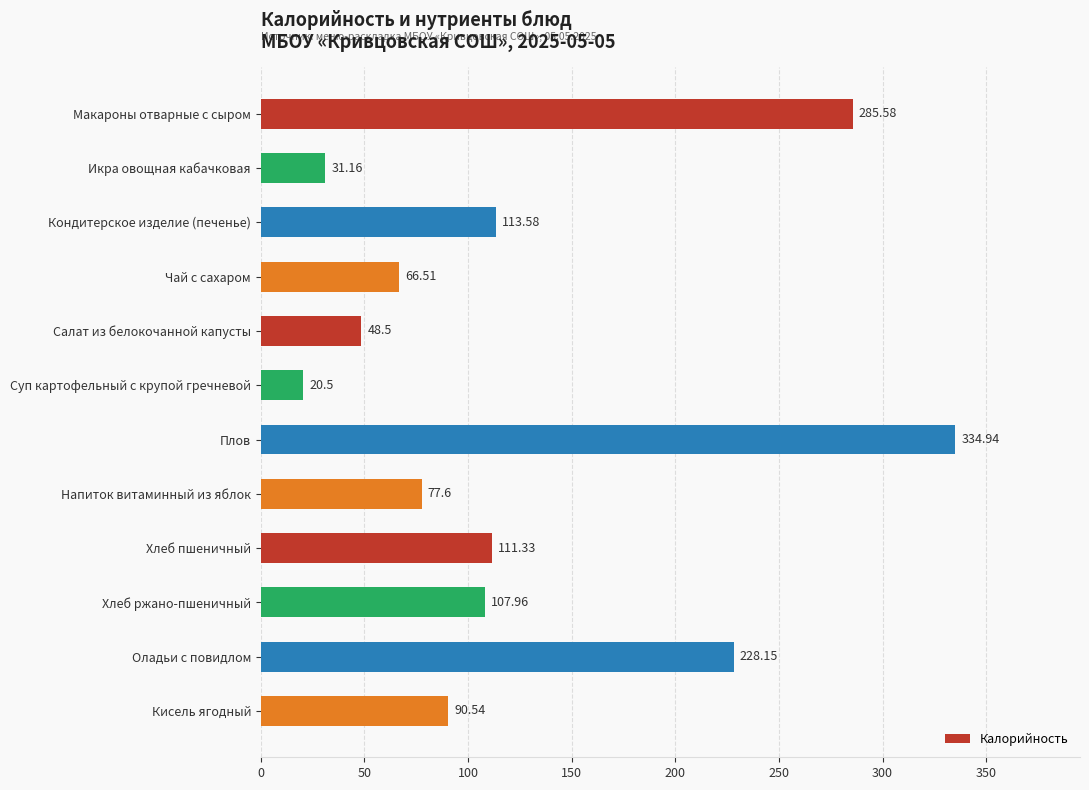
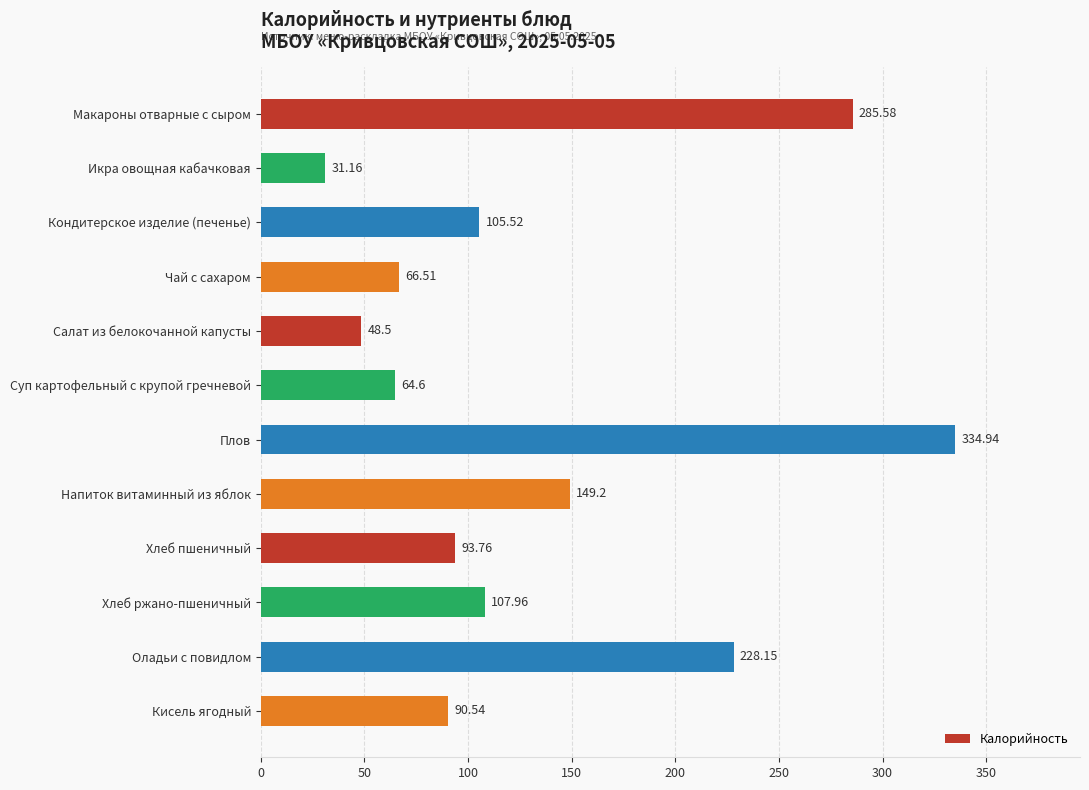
  {
    "Макароны отварные с сыром": 285.58,
    "Икра овощная кабачковая": 31.16,
-   "Кондитерское изделие (печенье)": 113.58,
+   "Кондитерское изделие (печенье)": 105.52,
    "Чай с сахаром": 66.51,
    "Салат из белокочанной капусты": 48.5,
-   "Суп картофельный с крупой гречневой": 20.5,
+   "Суп картофельный с крупой гречневой": 64.6,
    "Плов": 334.94,
-   "Напиток витаминный из яблок": 77.6,
-   "Хлеб пшеничный": 111.33,
+   "Напиток витаминный из яблок": 149.2,
+   "Хлеб пшеничный": 93.76,
    "Хлеб ржано-пшеничный": 107.96,
    "Оладьи с повидлом": 228.15,
    "Кисель ягодный": 90.54
  }
